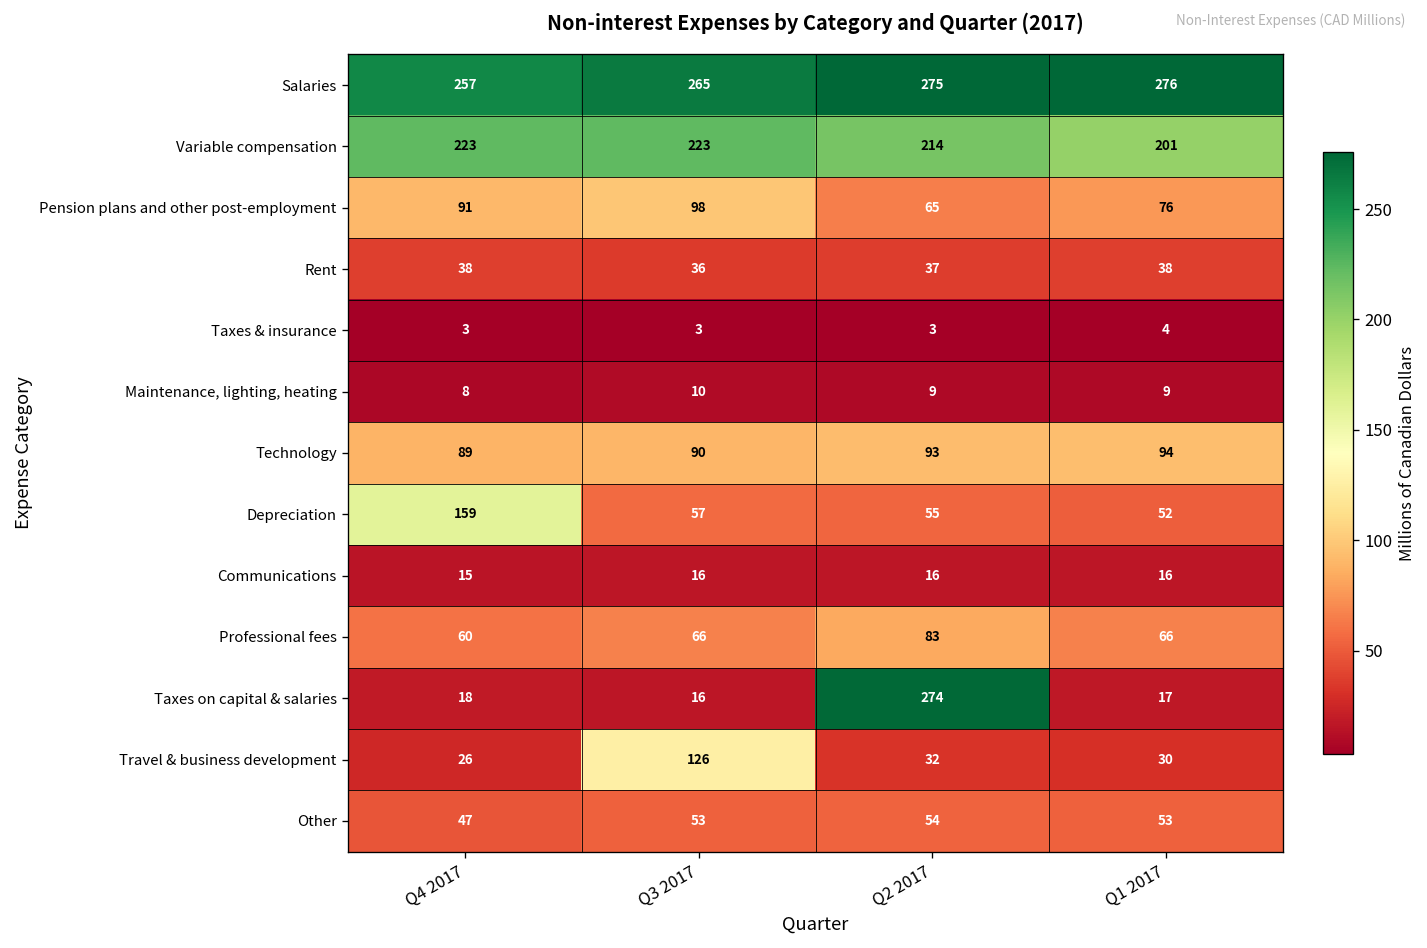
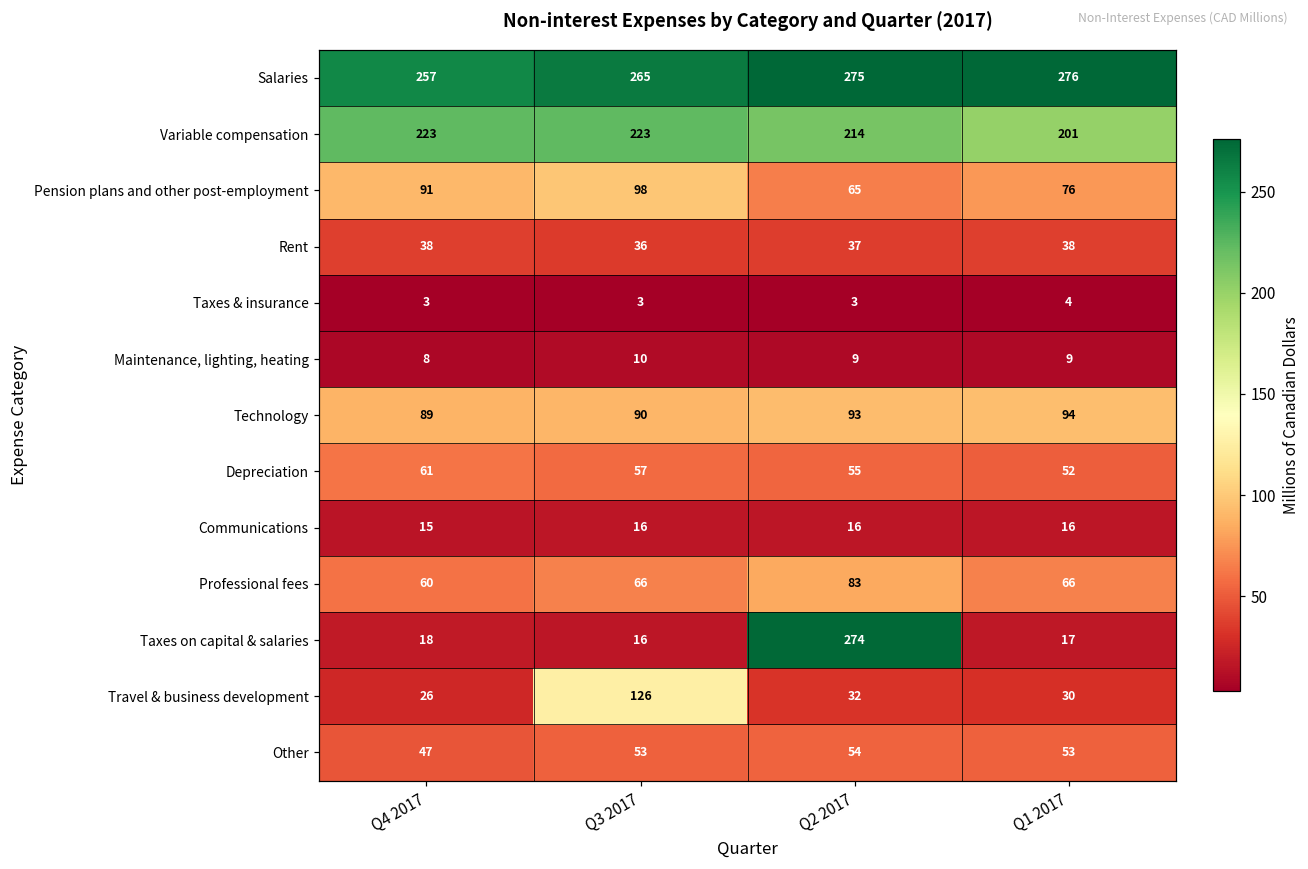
  {
    "Salaries": {
      "Q4 2017": 257,
      "Q3 2017": 265,
      "Q2 2017": 275,
      "Q1 2017": 276
    },
    "Variable compensation": {
      "Q4 2017": 223,
      "Q3 2017": 223,
      "Q2 2017": 214,
      "Q1 2017": 201
    },
    "Pension plans and other post-employment": {
      "Q4 2017": 91,
      "Q3 2017": 98,
      "Q2 2017": 65,
      "Q1 2017": 76
    },
    "Rent": {
      "Q4 2017": 38,
      "Q3 2017": 36,
      "Q2 2017": 37,
      "Q1 2017": 38
    },
    "Taxes & insurance": {
      "Q4 2017": 3,
      "Q3 2017": 3,
      "Q2 2017": 3,
      "Q1 2017": 4
    },
    "Maintenance, lighting, heating": {
      "Q4 2017": 8,
      "Q3 2017": 10,
      "Q2 2017": 9,
      "Q1 2017": 9
    },
    "Technology": {
      "Q4 2017": 89,
      "Q3 2017": 90,
      "Q2 2017": 93,
      "Q1 2017": 94
    },
    "Depreciation": {
-     "Q4 2017": 159,
+     "Q4 2017": 61,
      "Q3 2017": 57,
      "Q2 2017": 55,
      "Q1 2017": 52
    },
    "Communications": {
      "Q4 2017": 15,
      "Q3 2017": 16,
      "Q2 2017": 16,
      "Q1 2017": 16
    },
    "Professional fees": {
      "Q4 2017": 60,
      "Q3 2017": 66,
      "Q2 2017": 83,
      "Q1 2017": 66
    },
    "Taxes on capital & salaries": {
      "Q4 2017": 18,
      "Q3 2017": 16,
      "Q2 2017": 274,
      "Q1 2017": 17
    },
    "Travel & business development": {
      "Q4 2017": 26,
      "Q3 2017": 126,
      "Q2 2017": 32,
      "Q1 2017": 30
    },
    "Other": {
      "Q4 2017": 47,
      "Q3 2017": 53,
      "Q2 2017": 54,
      "Q1 2017": 53
    }
  }
